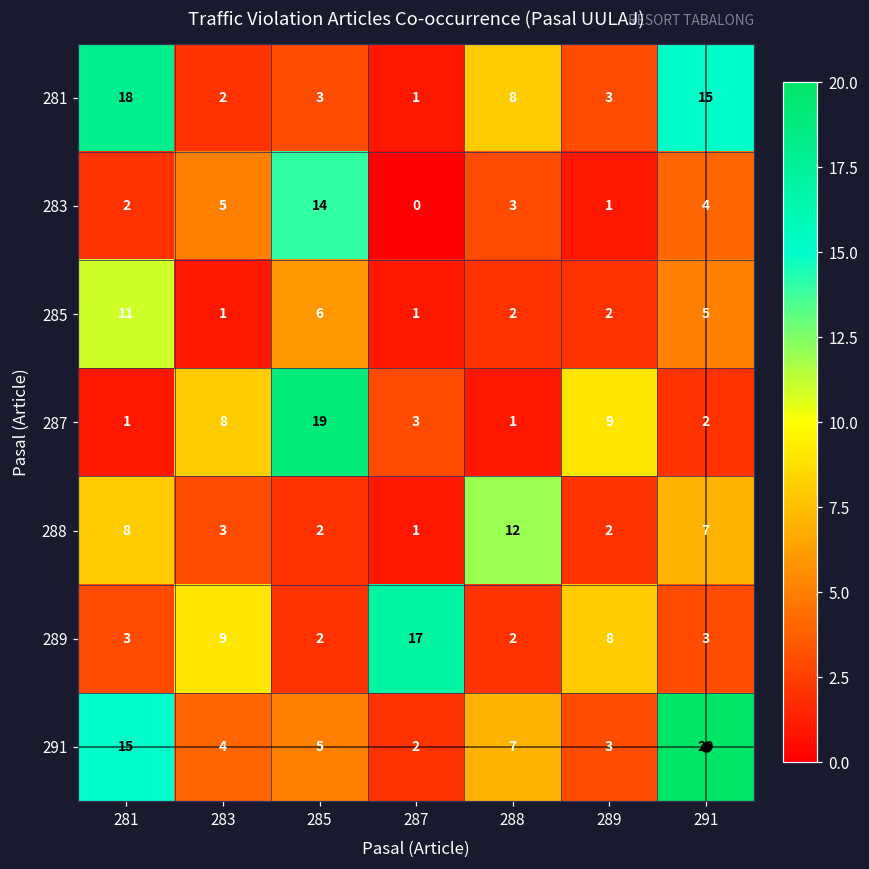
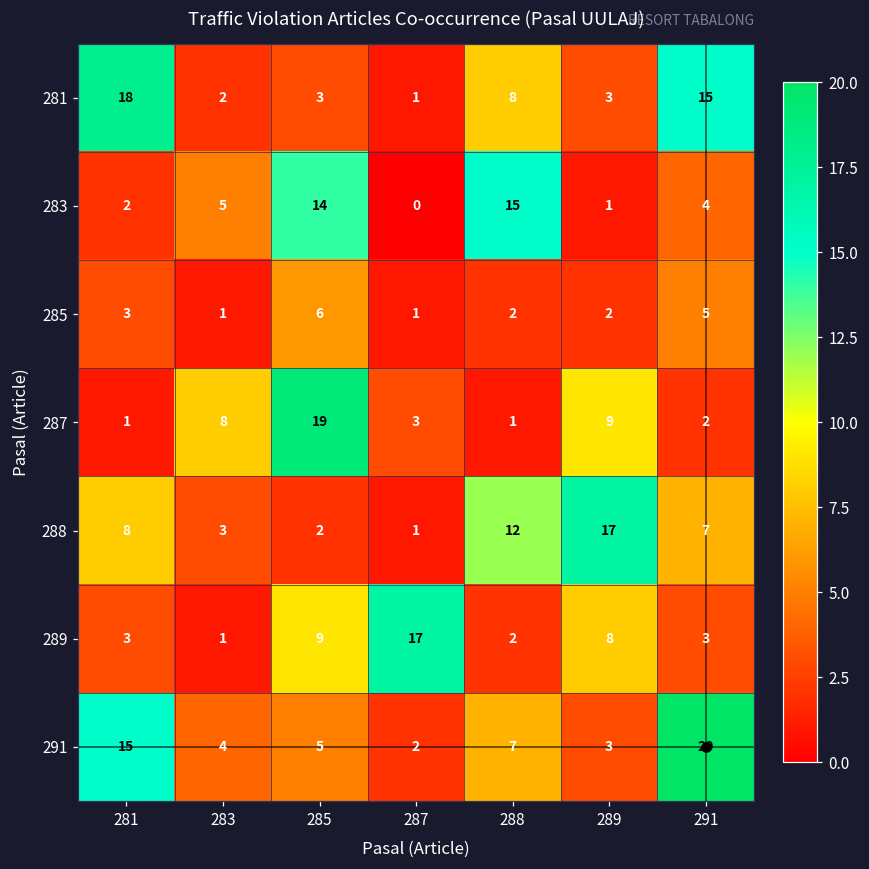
  {
    "281": {
      "281": 18,
      "283": 2,
      "285": 3,
      "287": 1,
      "288": 8,
      "289": 3,
      "291": 15
    },
    "283": {
      "281": 2,
      "283": 5,
      "285": 14,
      "287": 0,
-     "288": 3,
+     "288": 15,
      "289": 1,
      "291": 4
    },
    "285": {
-     "281": 11,
+     "281": 3,
      "283": 1,
      "285": 6,
      "287": 1,
      "288": 2,
      "289": 2,
      "291": 5
    },
    "287": {
      "281": 1,
      "283": 8,
      "285": 19,
      "287": 3,
      "288": 1,
      "289": 9,
      "291": 2
    },
    "288": {
      "281": 8,
      "283": 3,
      "285": 2,
      "287": 1,
      "288": 12,
-     "289": 2,
+     "289": 17,
      "291": 7
    },
    "289": {
      "281": 3,
-     "283": 9,
-     "285": 2,
+     "283": 1,
+     "285": 9,
      "287": 17,
      "288": 2,
      "289": 8,
      "291": 3
    },
    "291": {
      "281": 15,
      "283": 4,
      "285": 5,
      "287": 2,
      "288": 7,
      "289": 3
    }
  }
